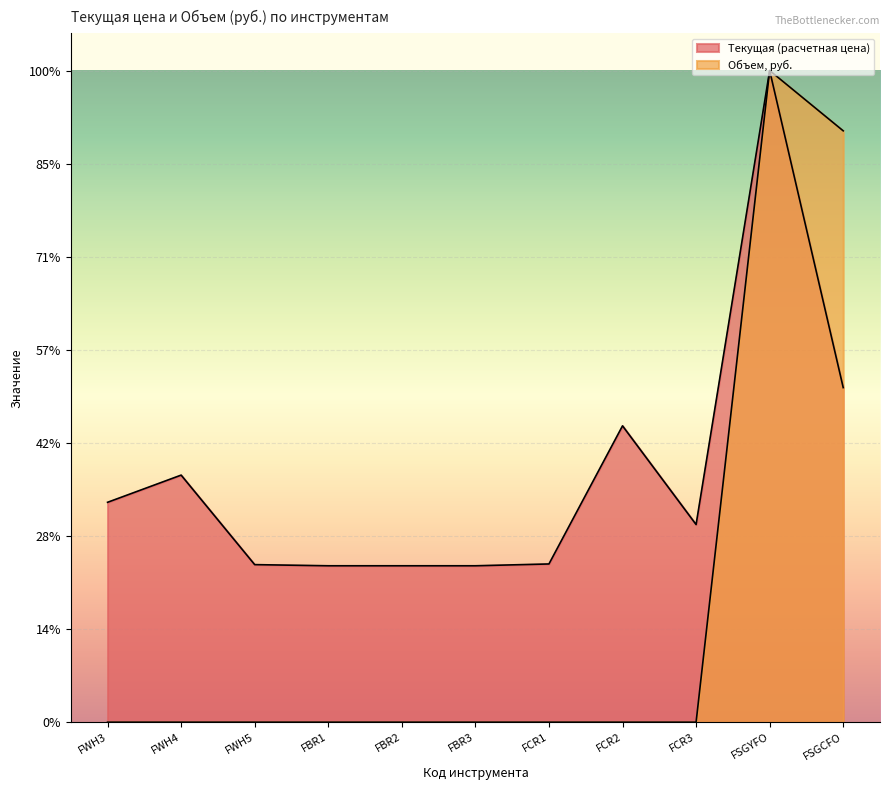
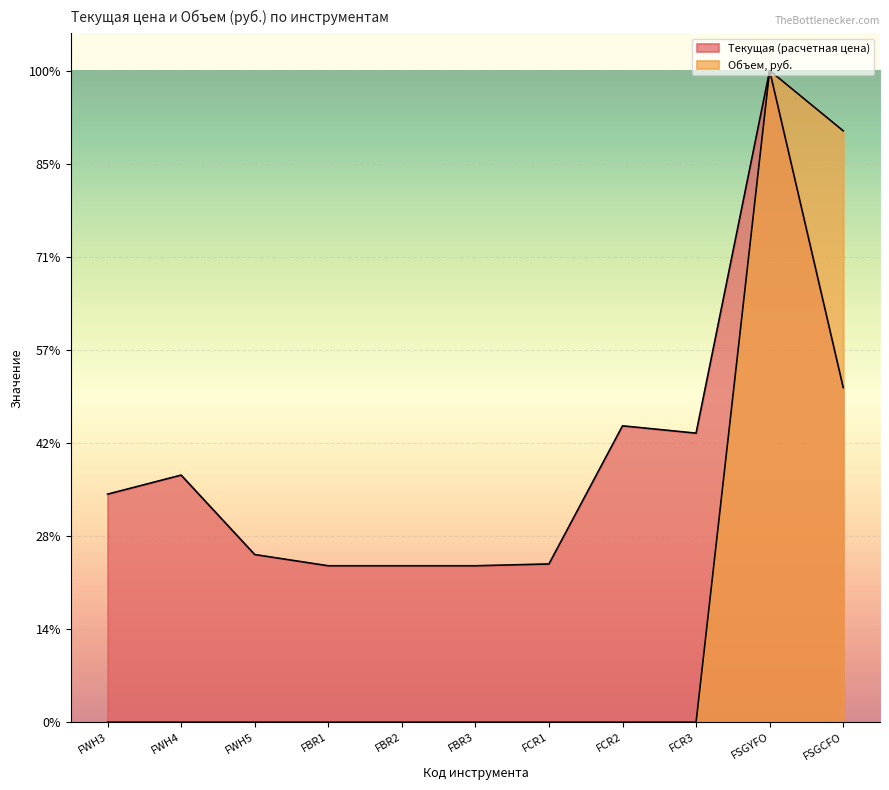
  {
    "Текущая (расчетная цена)": {
-     "FWH3": "34%",
+     "FWH3": "35%",
      "FWH4": "38%",
-     "FWH5": "24%",
+     "FWH5": "26%",
      "FBR1": "24%",
      "FBR2": "24%",
      "FBR3": "24%",
      "FCR1": "24%",
      "FCR2": "45%",
-     "FCR3": "30%",
+     "FCR3": "44%",
      "FSGCFO": "51%"
    },
    "Объем, руб.": {
      "FWH3": "0%",
      "FWH4": "0%",
      "FWH5": "0%",
      "FBR1": "0%",
      "FBR2": "0%",
      "FBR3": "0%",
      "FCR1": "0%",
      "FCR2": "0%",
      "FCR3": "0%",
      "FSGCFO": "91%"
    }
  }
